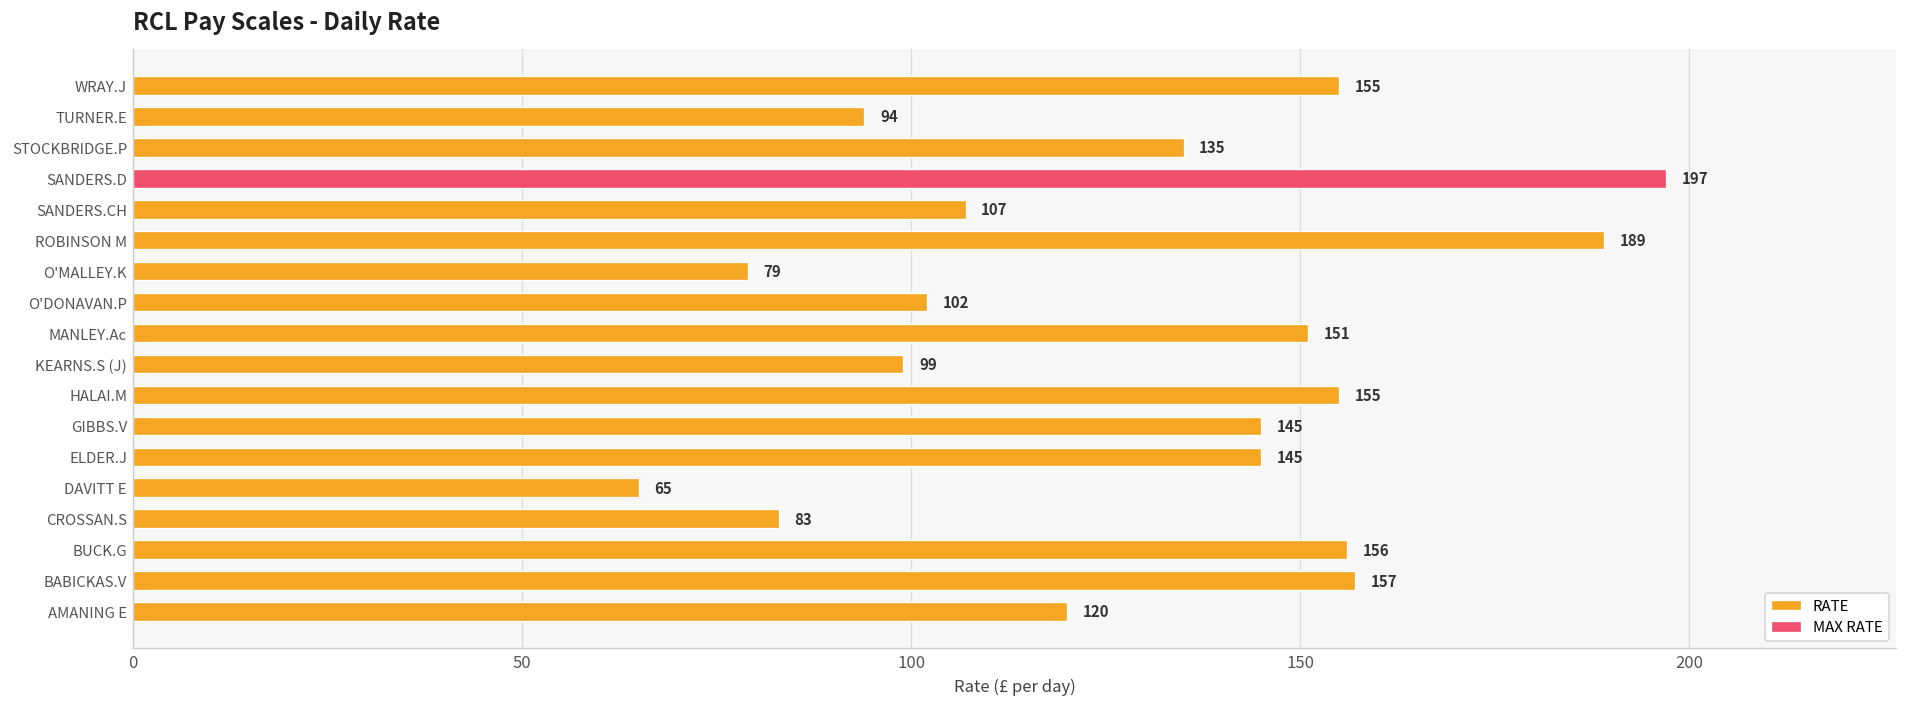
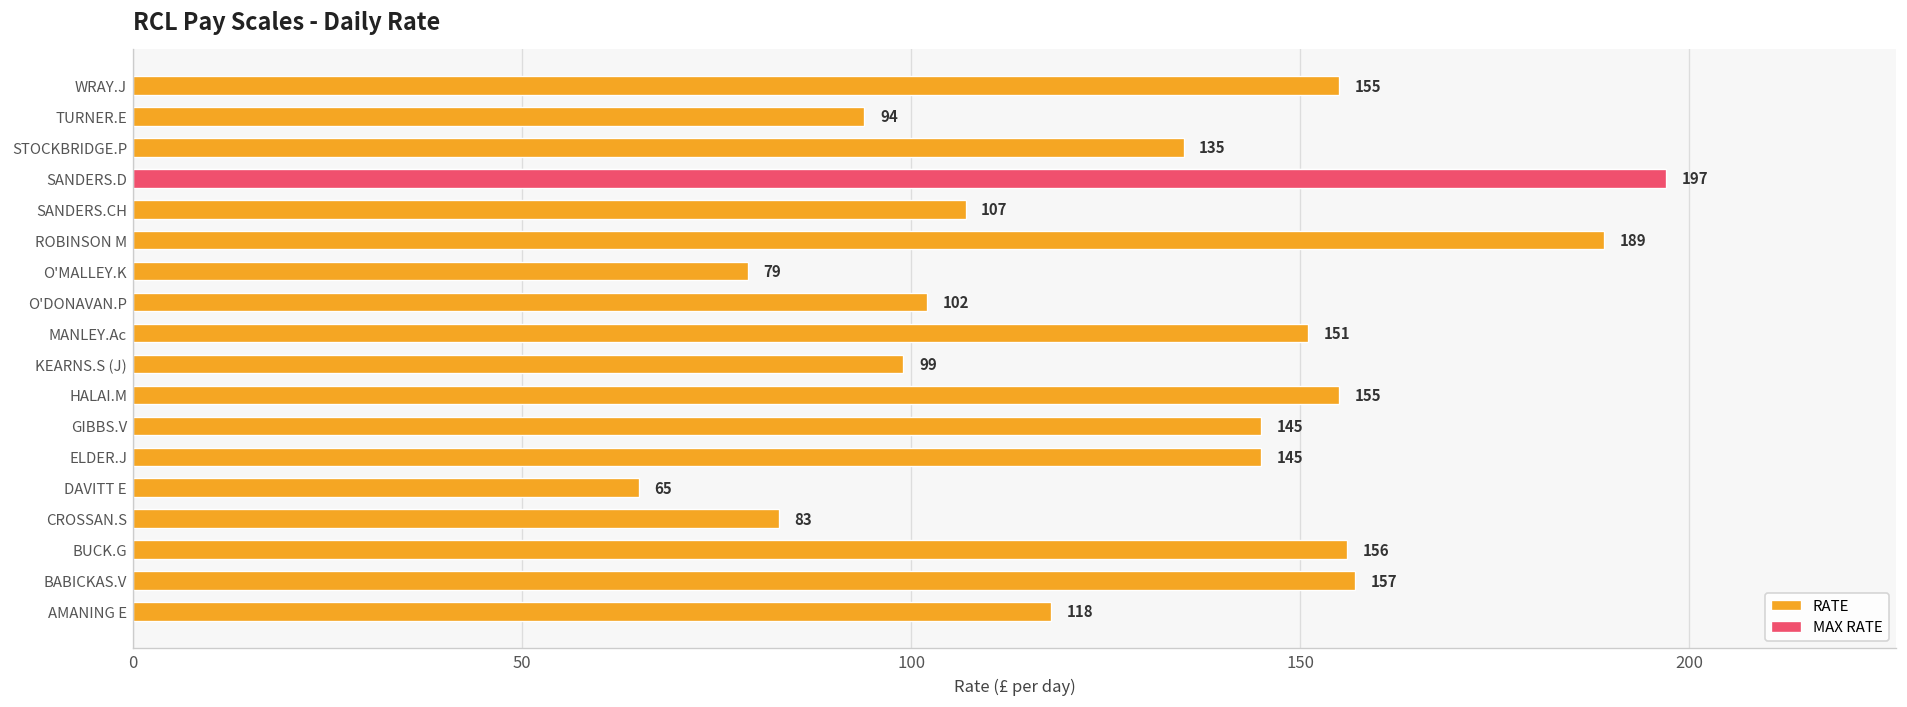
  {
    "RATE": {
      "WRAY.J": 155,
      "TURNER.E": 94,
      "STOCKBRIDGE.P": 135,
      "SANDERS.D": 197,
      "SANDERS.CH": 107,
      "ROBINSON M": 189,
      "O'MALLEY.K": 79,
      "O'DONAVAN.P": 102,
      "MANLEY.Ac": 151,
      "KEARNS.S (J)": 99,
      "HALAI.M": 155,
      "GIBBS.V": 145,
      "ELDER.J": 145,
      "DAVITT E": 65,
      "CROSSAN.S": 83,
      "BUCK.G": 156,
      "BABICKAS.V": 157,
-     "AMANING E": 120
+     "AMANING E": 118
    },
    "MAX RATE": {
      "SANDERS.D": 197
    }
  }
